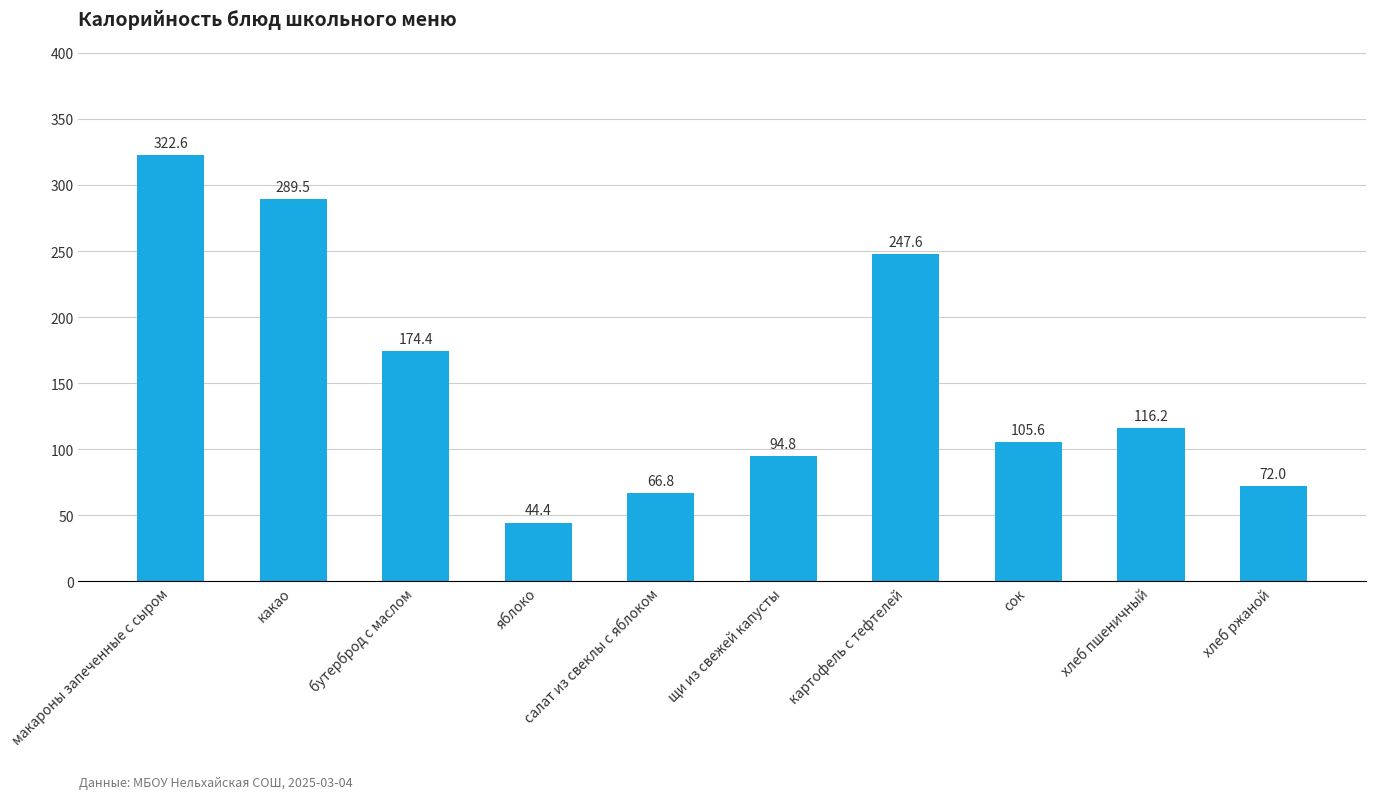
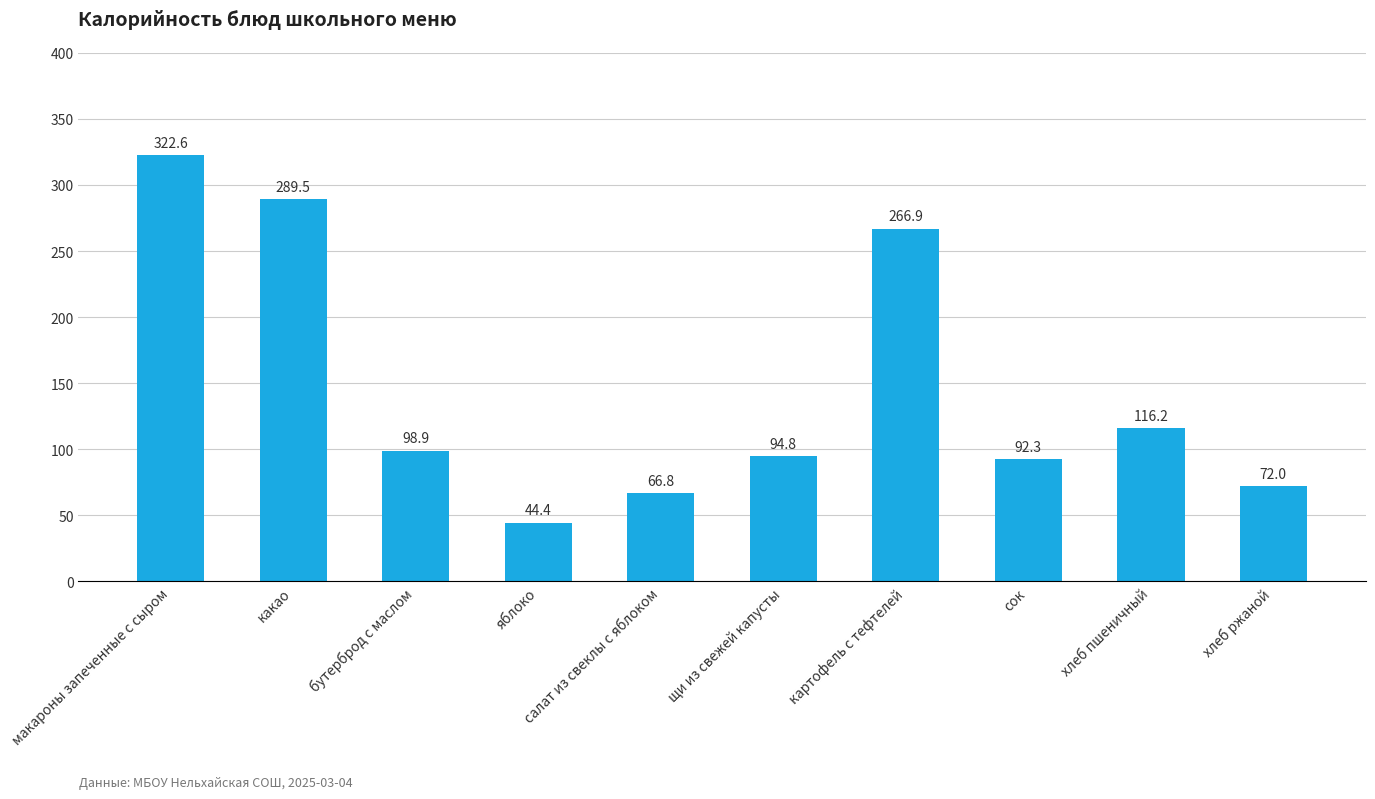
  {
    "макароны запеченные с сыром": 322.6,
    "какао": 289.5,
-   "бутерброд с маслом": 174.4,
+   "бутерброд с маслом": 98.9,
    "яблоко": 44.4,
    "салат из свеклы с яблоком": 66.8,
    "щи из свежей капусты": 94.8,
-   "картофель с тефтелей": 247.6,
-   "сок": 105.6,
+   "картофель с тефтелей": 266.9,
+   "сок": 92.3,
    "хлеб пшеничный": 116.2,
    "хлеб ржаной": 72.0
  }
